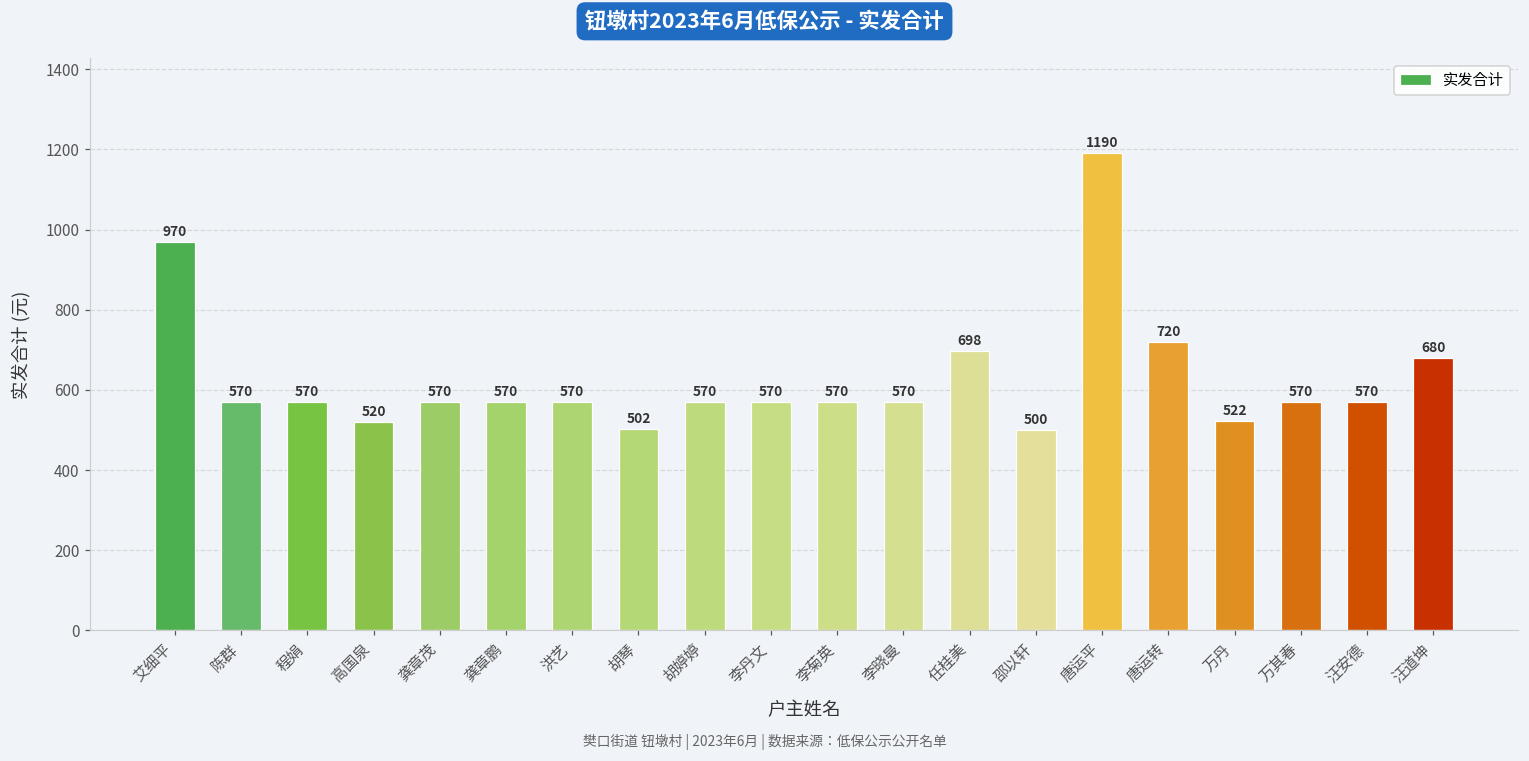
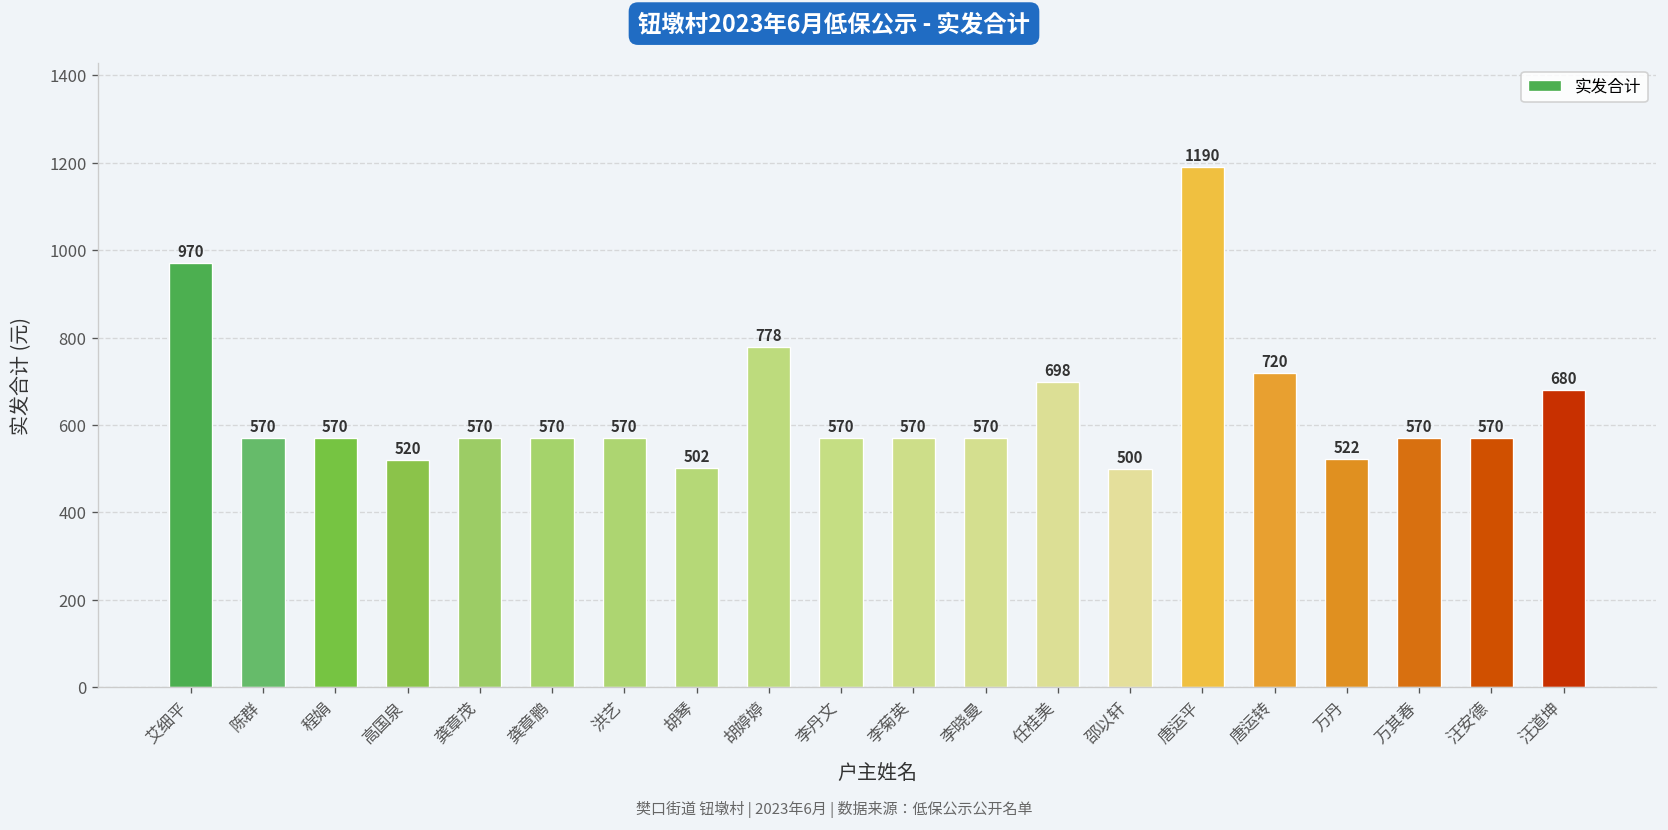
  {
    "艾细平": 970,
    "陈群": 570,
    "程娟": 570,
    "高国泉": 520,
    "龚章茂": 570,
    "龚章鹏": 570,
    "洪艺": 570,
    "胡琴": 502,
-   "胡婷婷": 570,
+   "胡婷婷": 778,
    "李丹文": 570,
    "李菊英": 570,
    "李晓曼": 570,
    "任桂美": 698,
    "邵以轩": 500,
    "唐运平": 1190,
    "唐运转": 720,
    "万丹": 522,
    "万其春": 570,
    "汪安德": 570,
    "汪道坤": 680
  }
